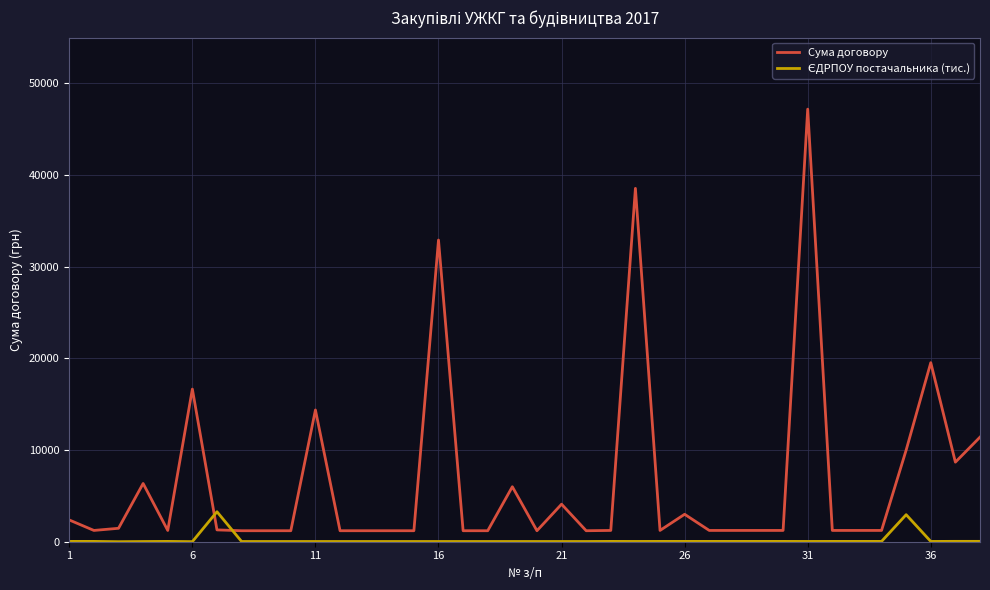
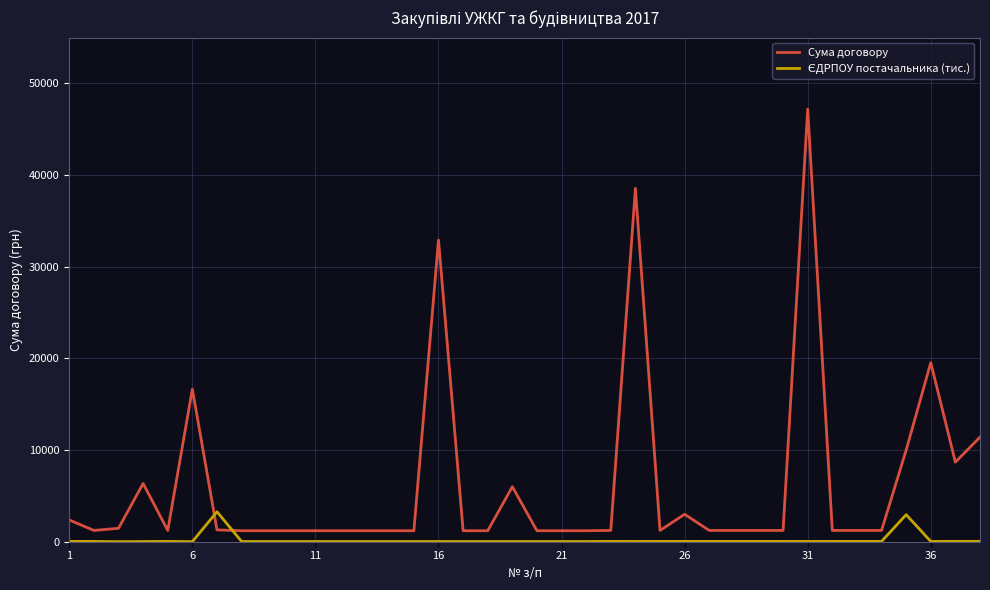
  {
    "Сума договору": {
      "1": 2000,
      "6": 17000,
-     "11": 14000,
+     "11": 1000,
      "16": 33000,
-     "21": 4000,
+     "21": 1000,
      "26": 3000,
      "31": 47000,
      "36": 20000
    },
    "ЄДРПОУ постачальника (тис.)": {
      "1": 0,
      "6": 0,
      "11": 0,
      "16": 0,
      "21": 0,
      "26": 0,
      "31": 0,
      "36": 0
    }
  }
